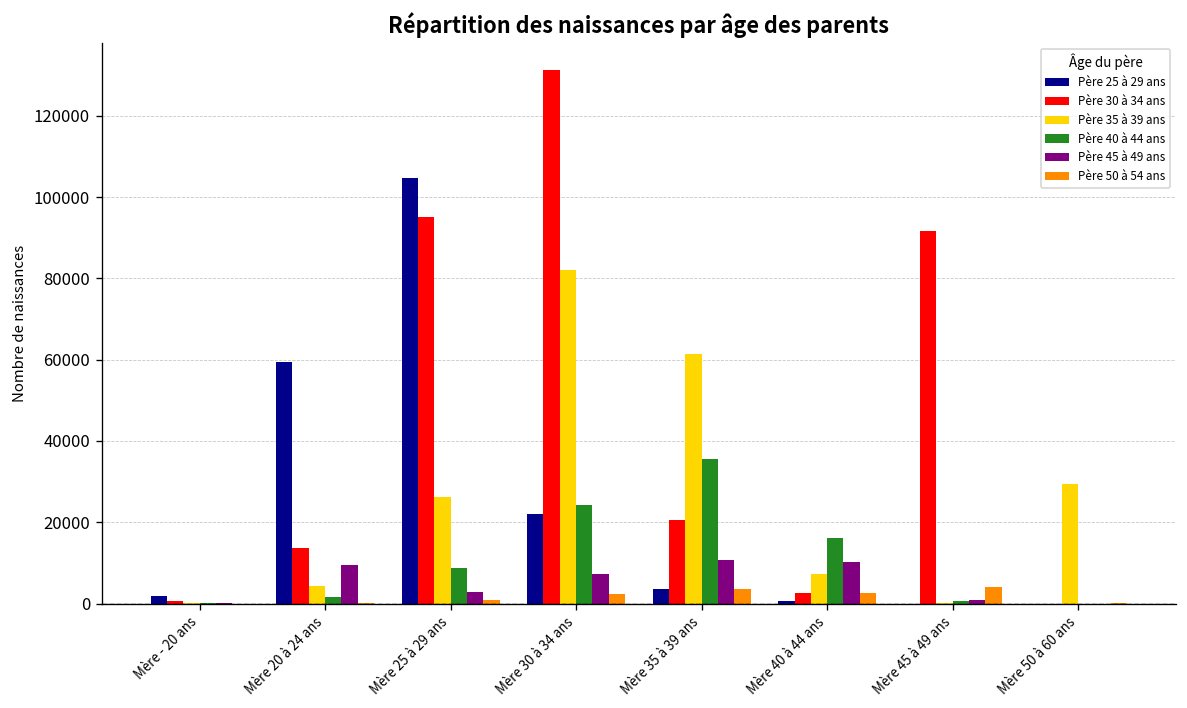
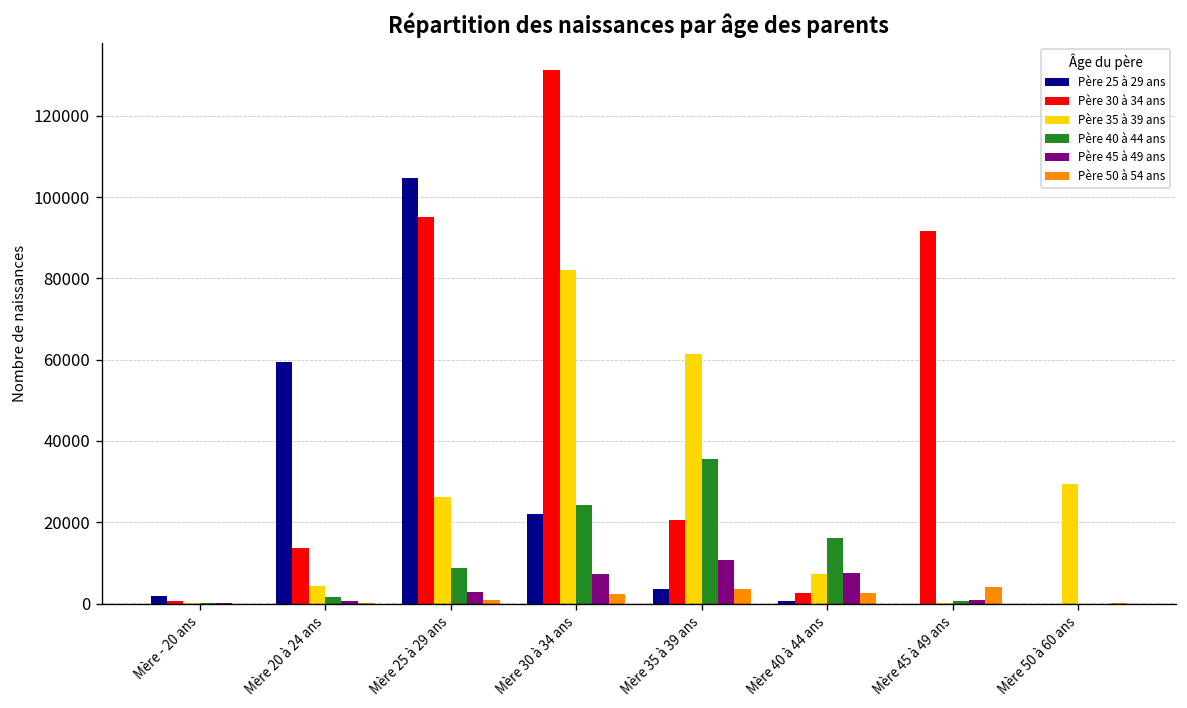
  {
    "Père 25 à 29 ans": {
      "Mère - 20 ans": 2000,
      "Mère 20 à 24 ans": 59000,
      "Mère 25 à 29 ans": 105000,
      "Mère 30 à 34 ans": 22000,
      "Mère 35 à 39 ans": 4000
    },
    "Père 30 à 34 ans": {
      "Mère 20 à 24 ans": 14000,
      "Mère 25 à 29 ans": 95000,
      "Mère 30 à 34 ans": 131000,
      "Mère 35 à 39 ans": 21000,
      "Mère 40 à 44 ans": 3000,
      "Mère 45 à 49 ans": 92000
    },
    "Père 35 à 39 ans": {
      "Mère 20 à 24 ans": 4000,
      "Mère 25 à 29 ans": 26000,
      "Mère 30 à 34 ans": 82000,
      "Mère 35 à 39 ans": 61000,
      "Mère 40 à 44 ans": 7000,
      "Mère 50 à 60 ans": 30000
    },
    "Père 40 à 44 ans": {
      "Mère 20 à 24 ans": 2000,
      "Mère 25 à 29 ans": 9000,
      "Mère 30 à 34 ans": 24000,
      "Mère 35 à 39 ans": 36000,
      "Mère 40 à 44 ans": 16000
    },
    "Père 45 à 49 ans": {
-     "Mère 20 à 24 ans": 9000,
+     "Mère 20 à 24 ans": 1000,
      "Mère 25 à 29 ans": 3000,
      "Mère 30 à 34 ans": 7000,
      "Mère 35 à 39 ans": 11000,
-     "Mère 40 à 44 ans": 10000,
+     "Mère 40 à 44 ans": 8000,
      "Mère 45 à 49 ans": 1000
    },
    "Père 50 à 54 ans": {
      "Mère 25 à 29 ans": 1000,
      "Mère 30 à 34 ans": 2000,
      "Mère 35 à 39 ans": 4000,
      "Mère 40 à 44 ans": 3000,
      "Mère 45 à 49 ans": 4000
    }
  }
